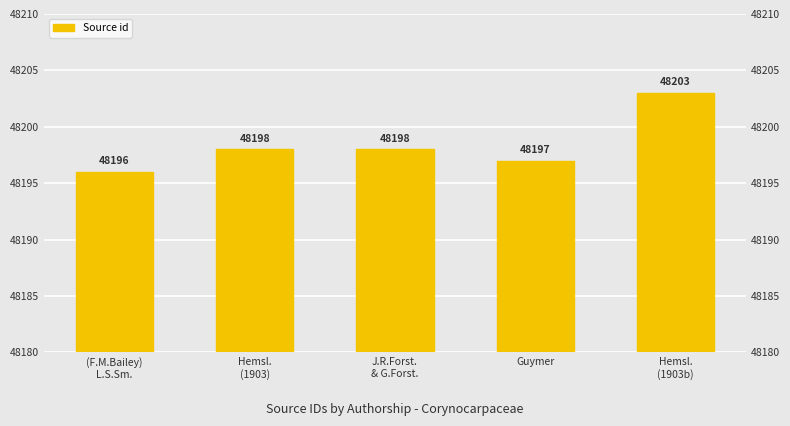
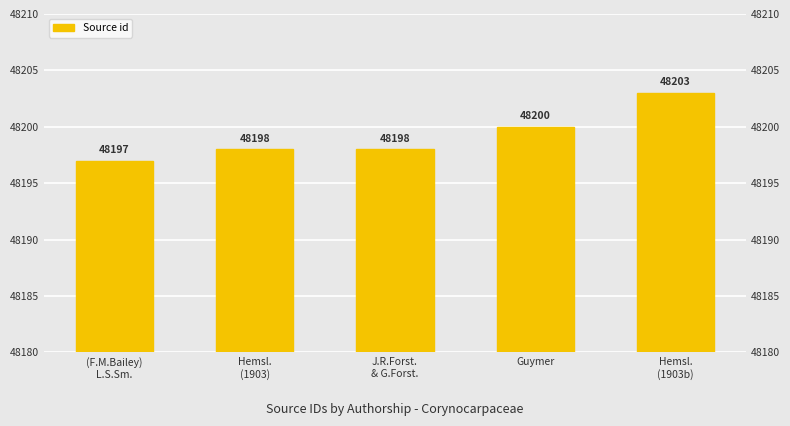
  {
-   "(F.M.Bailey) L.S.Sm.": 48196,
+   "(F.M.Bailey) L.S.Sm.": 48197,
    "Hemsl. (1903)": 48198,
    "J.R.Forst. & G.Forst.": 48198,
-   "Guymer": 48197,
+   "Guymer": 48200,
    "Hemsl. (1903b)": 48203
  }
